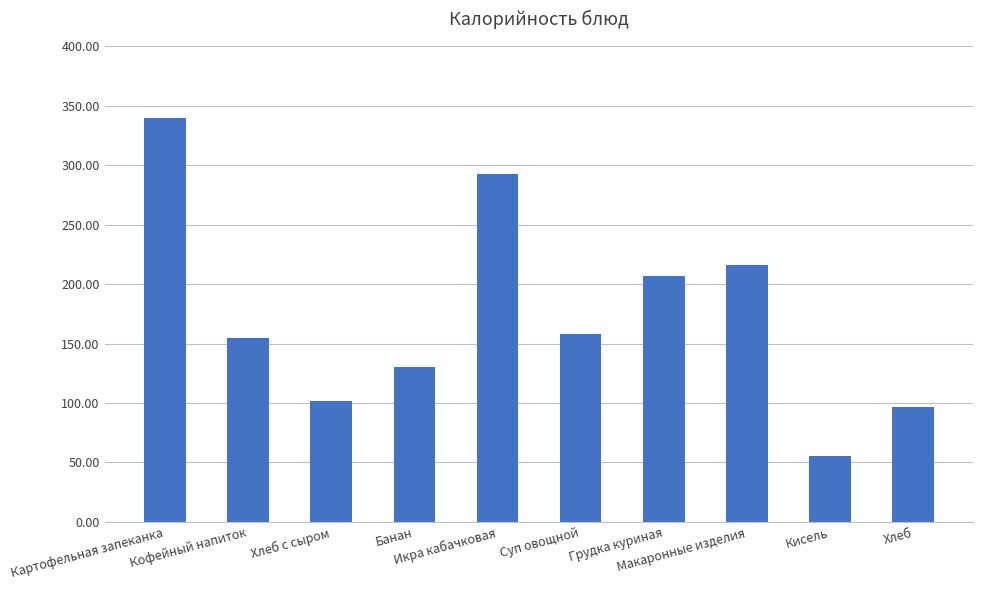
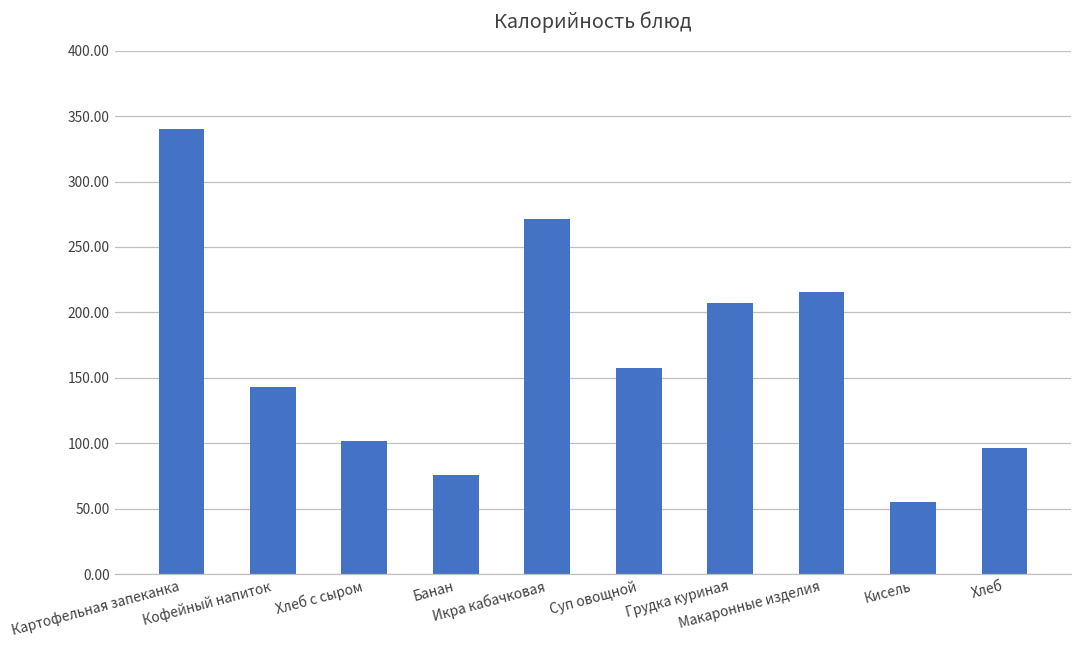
  {
    "Картофельная запеканка": 340,
-   "Кофейный напиток": 154,
+   "Кофейный напиток": 143,
    "Хлеб с сыром": 102,
-   "Банан": 131,
-   "Икра кабачковая": 293,
+   "Банан": 76,
+   "Икра кабачковая": 271,
    "Суп овощной": 158,
    "Грудка куриная": 207,
    "Макаронные изделия": 216,
    "Кисель": 55,
    "Хлеб": 97
  }
